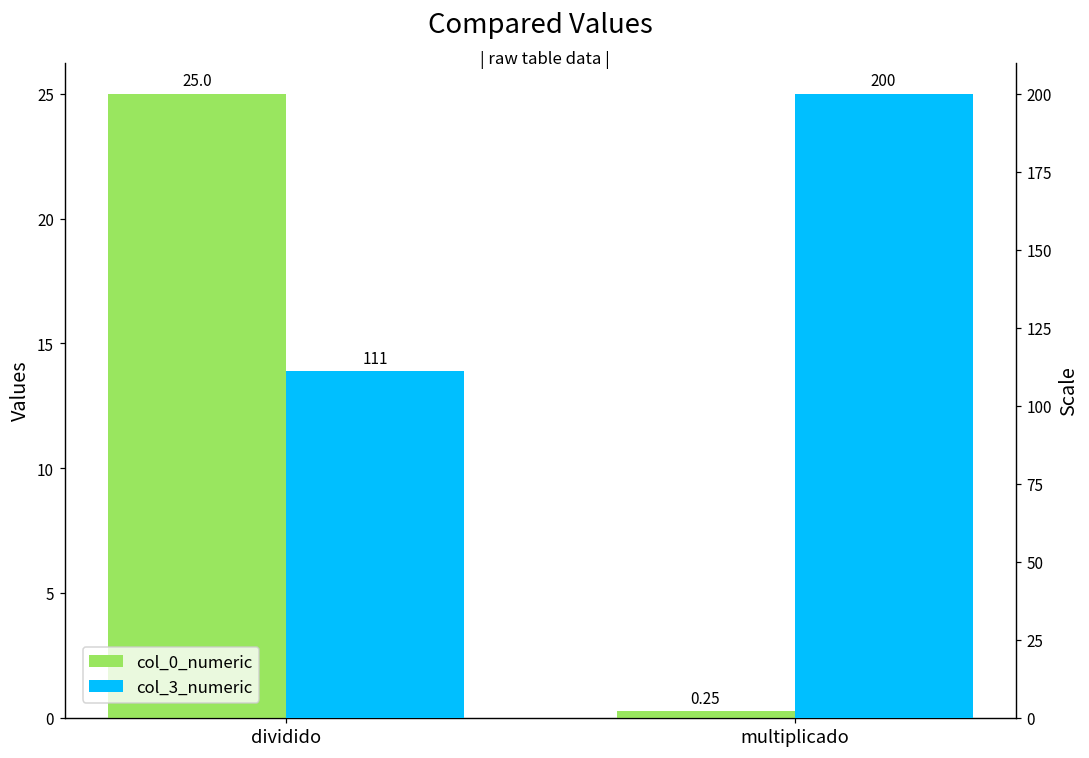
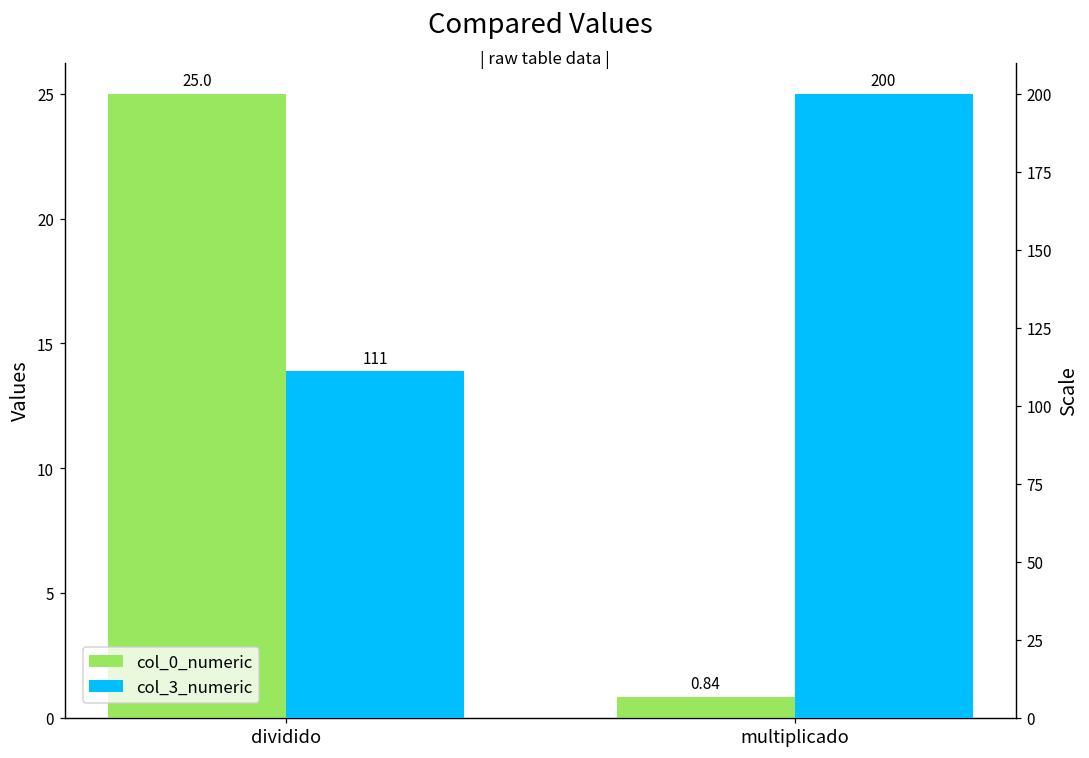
  {
    "col_0_numeric": {
      "dividido": 25.0,
-     "multiplicado": 0.25
+     "multiplicado": 0.84
    },
    "col_3_numeric": {
      "dividido": 111,
      "multiplicado": 200
    }
  }
